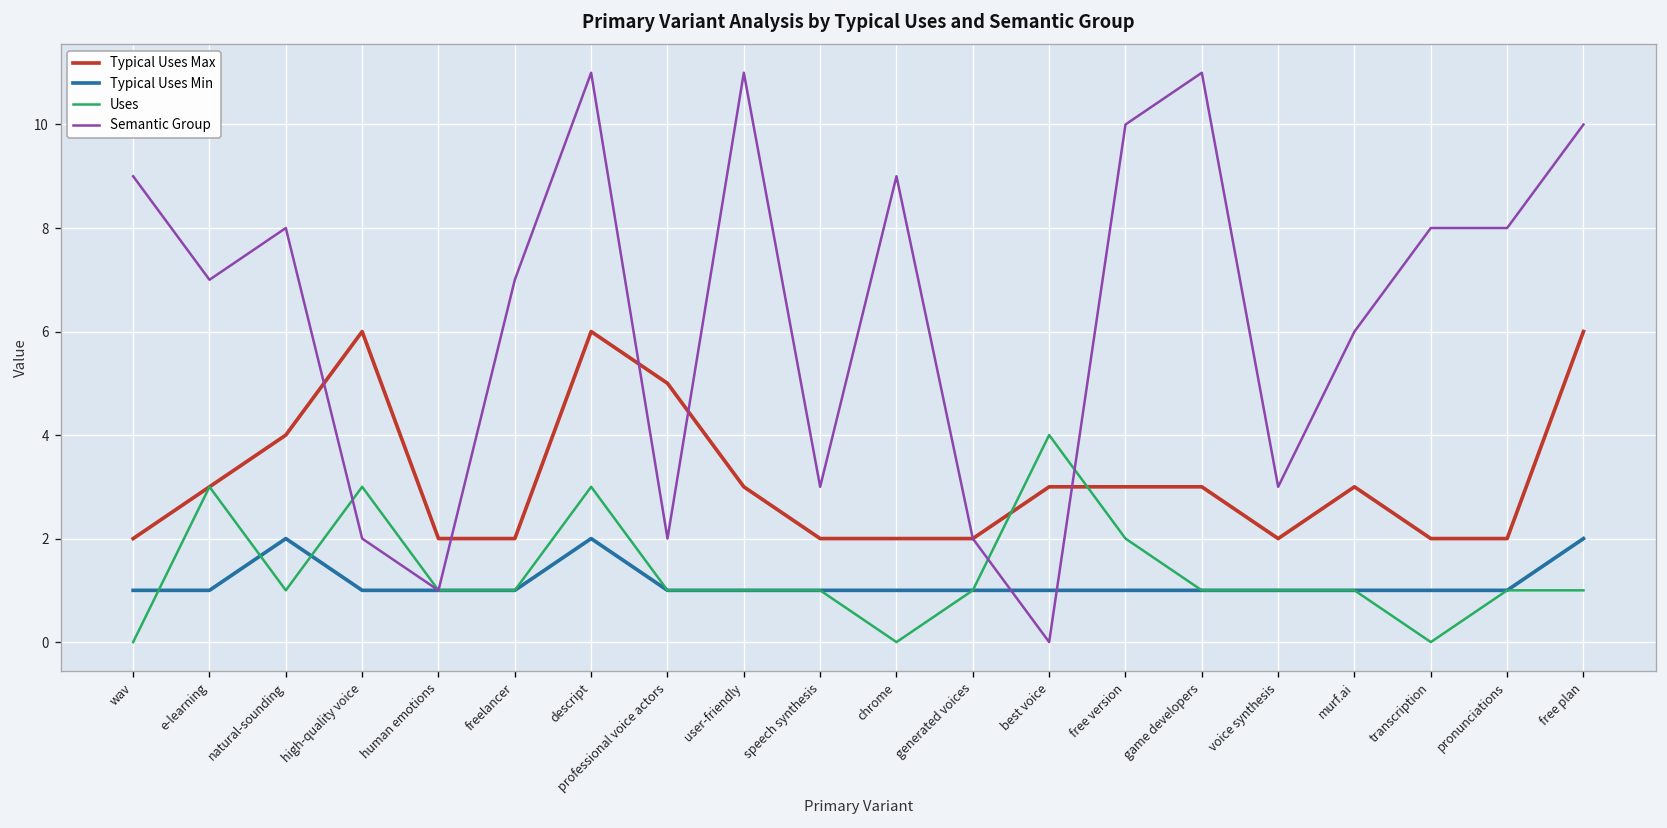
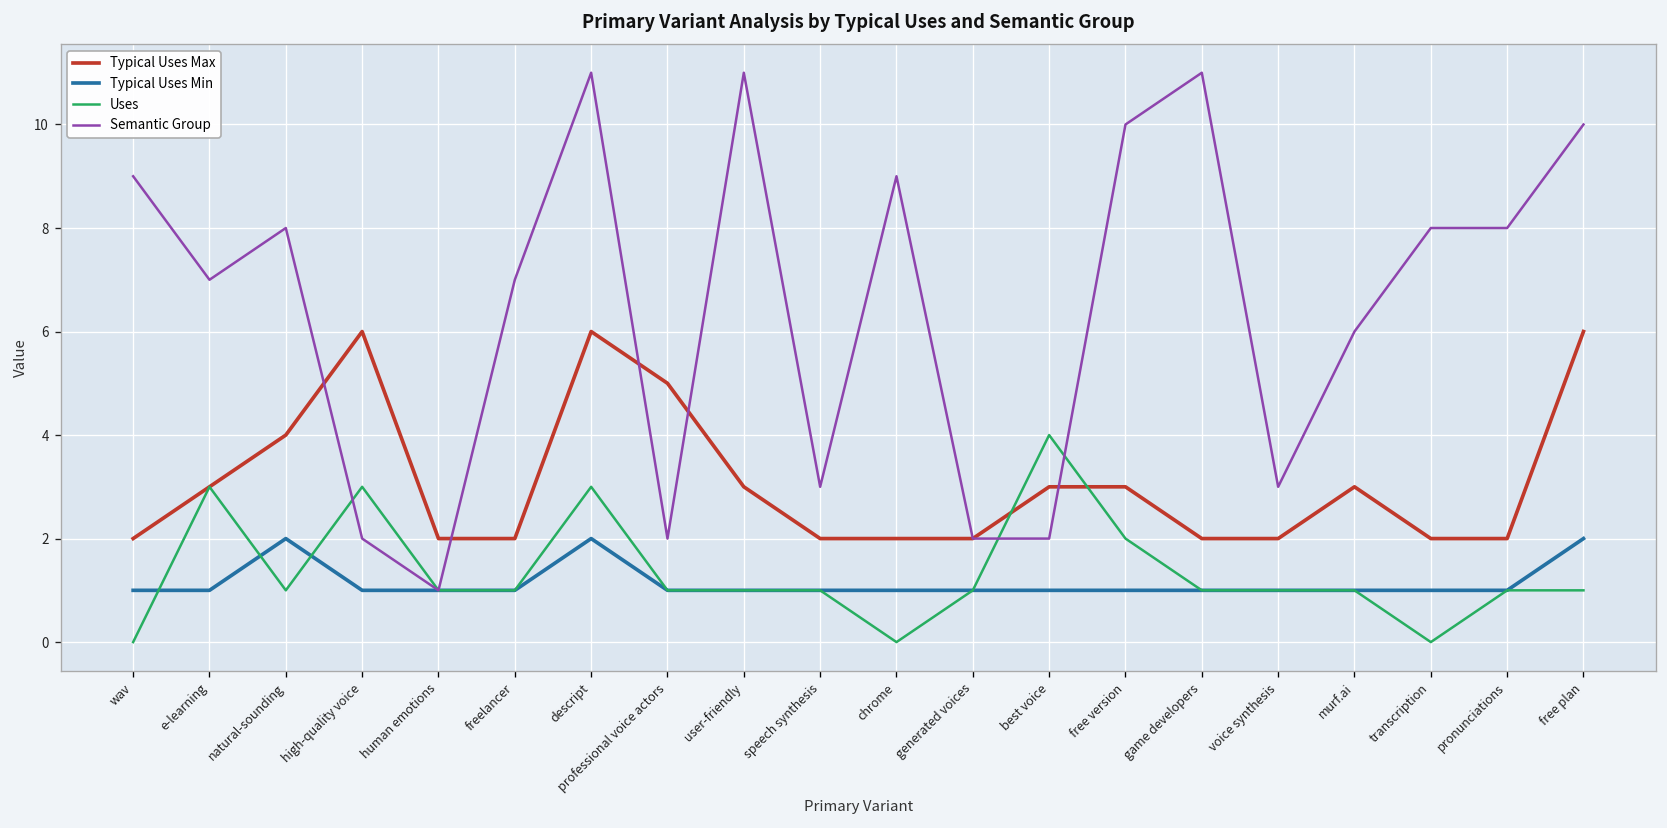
  {
    "Typical Uses Max": {
      "wav": 2,
      "natural-sounding": 4,
      "high-quality voice": 6,
      "human emotions": 2,
      "freelancer": 2,
      "descript": 6,
      "professional voice actors": 5,
      "user-friendly": 3,
      "speech synthesis": 2,
      "chrome": 2,
      "best voice": 3,
      "free version": 3,
-     "game developers": 3,
+     "game developers": 2,
      "voice synthesis": 2,
      "murf.ai": 3,
      "transcription": 2,
      "pronunciations": 2,
      "free plan": 6
    },
    "Typical Uses Min": {
      "wav": 1,
      "e-learning": 1,
      "natural-sounding": 2,
      "high-quality voice": 1,
      "descript": 2,
      "chrome": 1,
      "best voice": 1,
      "free version": 1,
      "transcription": 1,
      "free plan": 2
    },
    "Uses": {
      "wav": 0,
      "natural-sounding": 1,
      "high-quality voice": 3,
      "descript": 3,
      "chrome": 0,
      "best voice": 4,
      "free version": 2,
      "transcription": 0,
      "free plan": 1
    },
    "Semantic Group": {
      "wav": 9,
      "e-learning": 7,
      "natural-sounding": 8,
      "high-quality voice": 2,
      "freelancer": 7,
      "descript": 11,
      "professional voice actors": 2,
      "user-friendly": 11,
      "speech synthesis": 3,
      "chrome": 9,
-     "best voice": 0,
+     "best voice": 2,
      "free version": 10,
      "game developers": 11,
      "voice synthesis": 3,
      "murf.ai": 6,
      "transcription": 8,
      "pronunciations": 8,
      "free plan": 10
    }
  }
